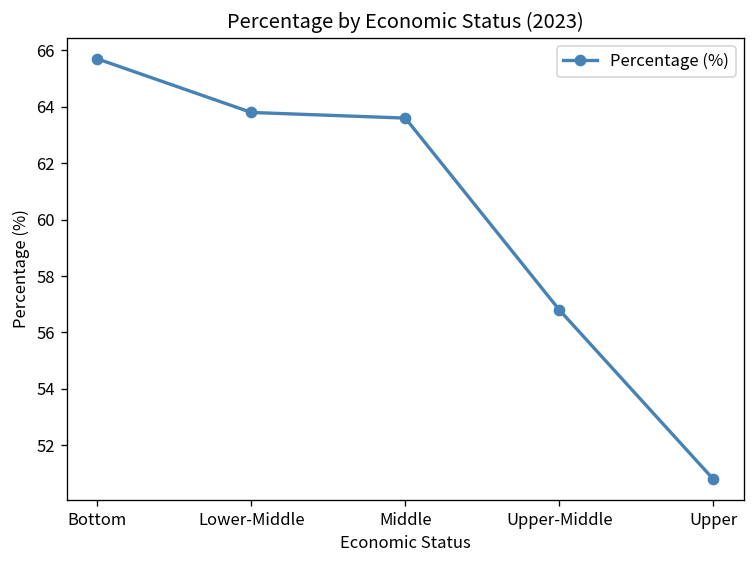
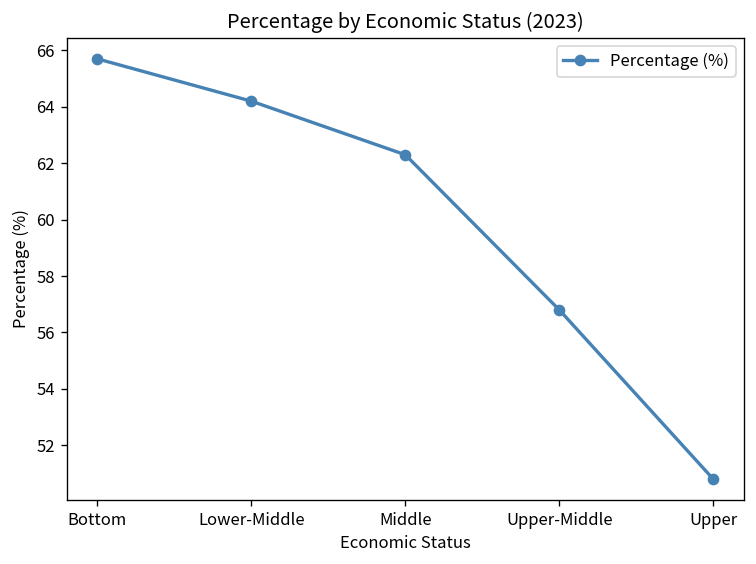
  {
    "Bottom": 65.7,
-   "Lower-Middle": 63.8,
-   "Middle": 63.6,
+   "Lower-Middle": 64.2,
+   "Middle": 62.3,
    "Upper-Middle": 56.8,
    "Upper": 50.8
  }
